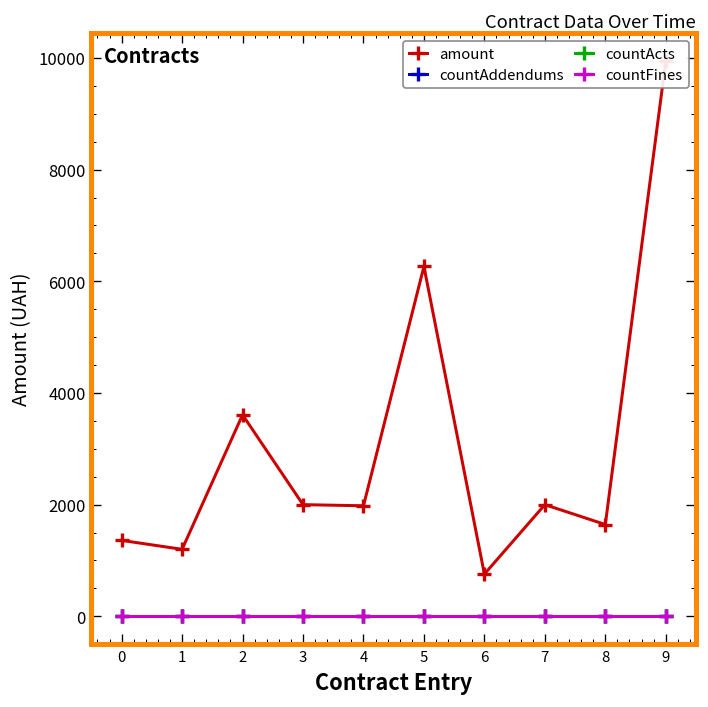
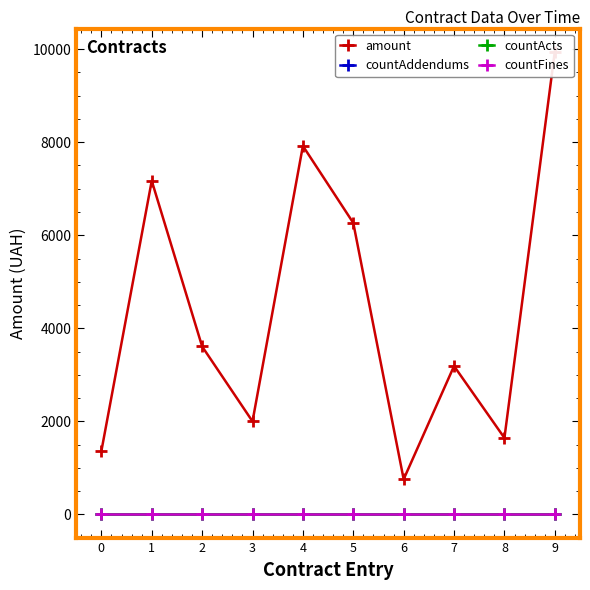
  {
    "amount": {
      "0": 1400,
-     "1": 1200,
+     "1": 7200,
      "2": 3600,
      "3": 2000,
-     "4": 2000,
+     "4": 7900,
      "5": 6300,
      "6": 800,
-     "7": 2000,
+     "7": 3200,
      "8": 1600
    },
    "countFines": {
      "0": 0,
      "1": 0,
      "2": 0,
      "3": 0,
      "4": 0,
      "5": 0,
      "6": 0,
      "7": 0,
      "8": 0,
      "9": 0
    }
  }
